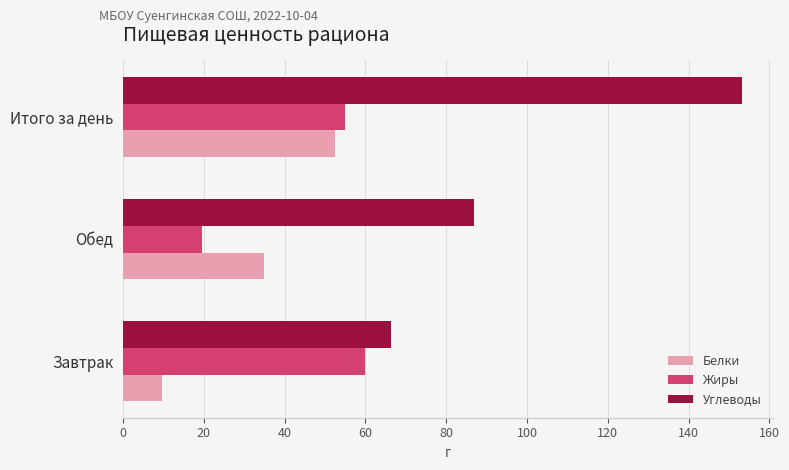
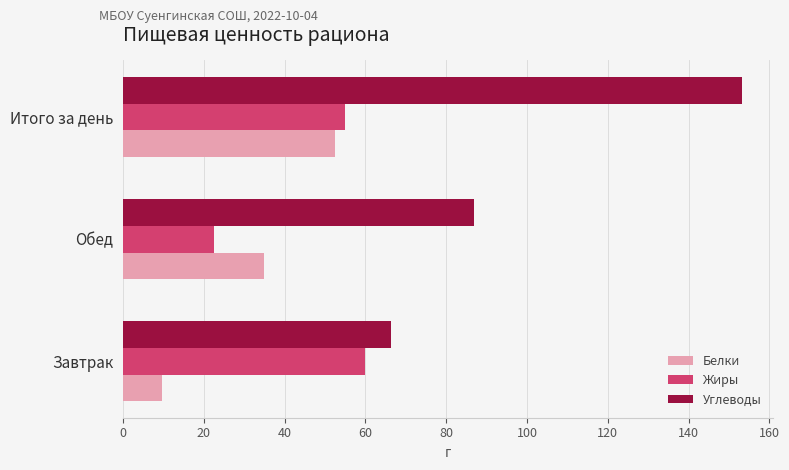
  {
    "Белки": {
      "Итого за день": 53,
      "Обед": 35,
      "Завтрак": 10
    },
    "Жиры": {
      "Итого за день": 55,
-     "Обед": 20,
+     "Обед": 23,
      "Завтрак": 60
    },
    "Углеводы": {
      "Итого за день": 153,
      "Обед": 87,
      "Завтрак": 66
    }
  }
